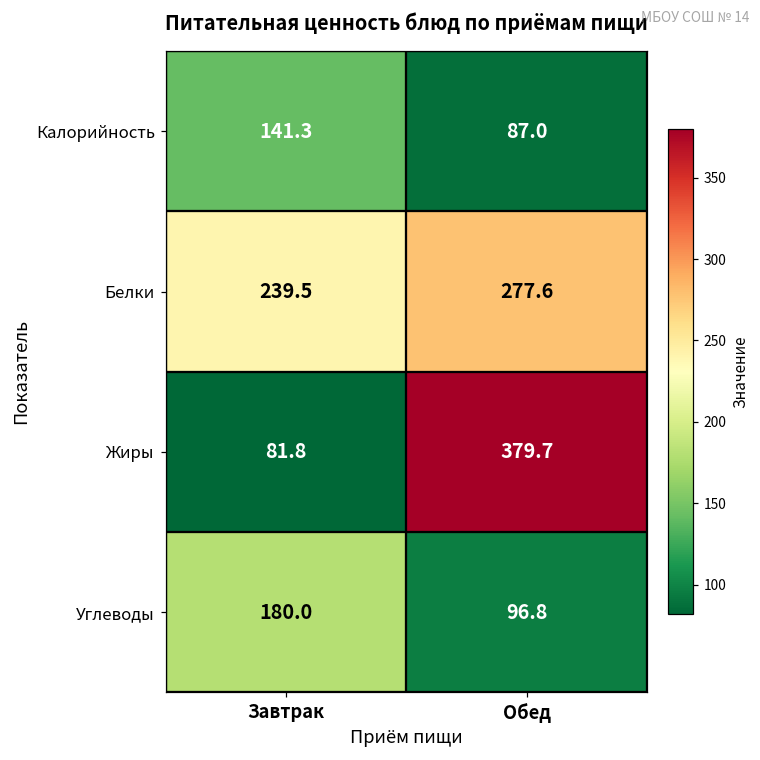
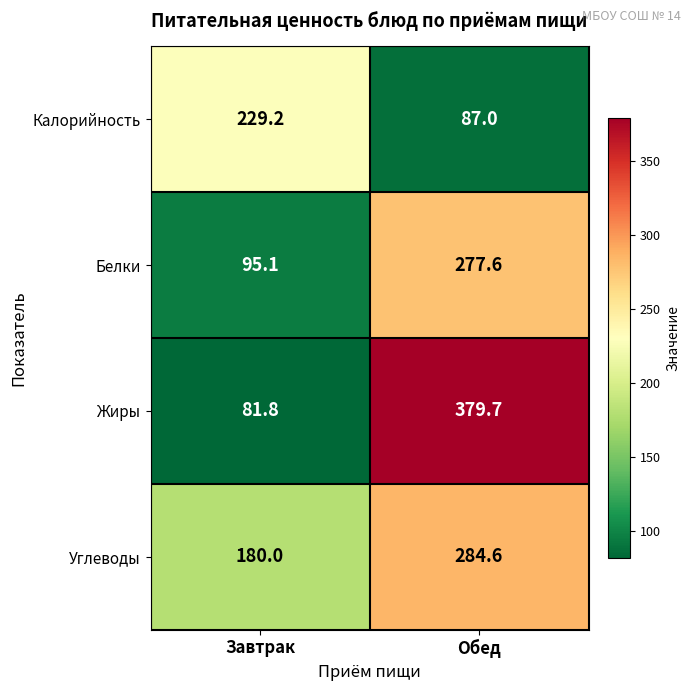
  {
    "Калорийность": {
-     "Завтрак": 141.3,
+     "Завтрак": 229.2,
      "Обед": 87.0
    },
    "Белки": {
-     "Завтрак": 239.5,
+     "Завтрак": 95.1,
      "Обед": 277.6
    },
    "Жиры": {
      "Завтрак": 81.8,
      "Обед": 379.7
    },
    "Углеводы": {
      "Завтрак": 180.0,
-     "Обед": 96.8
+     "Обед": 284.6
    }
  }
